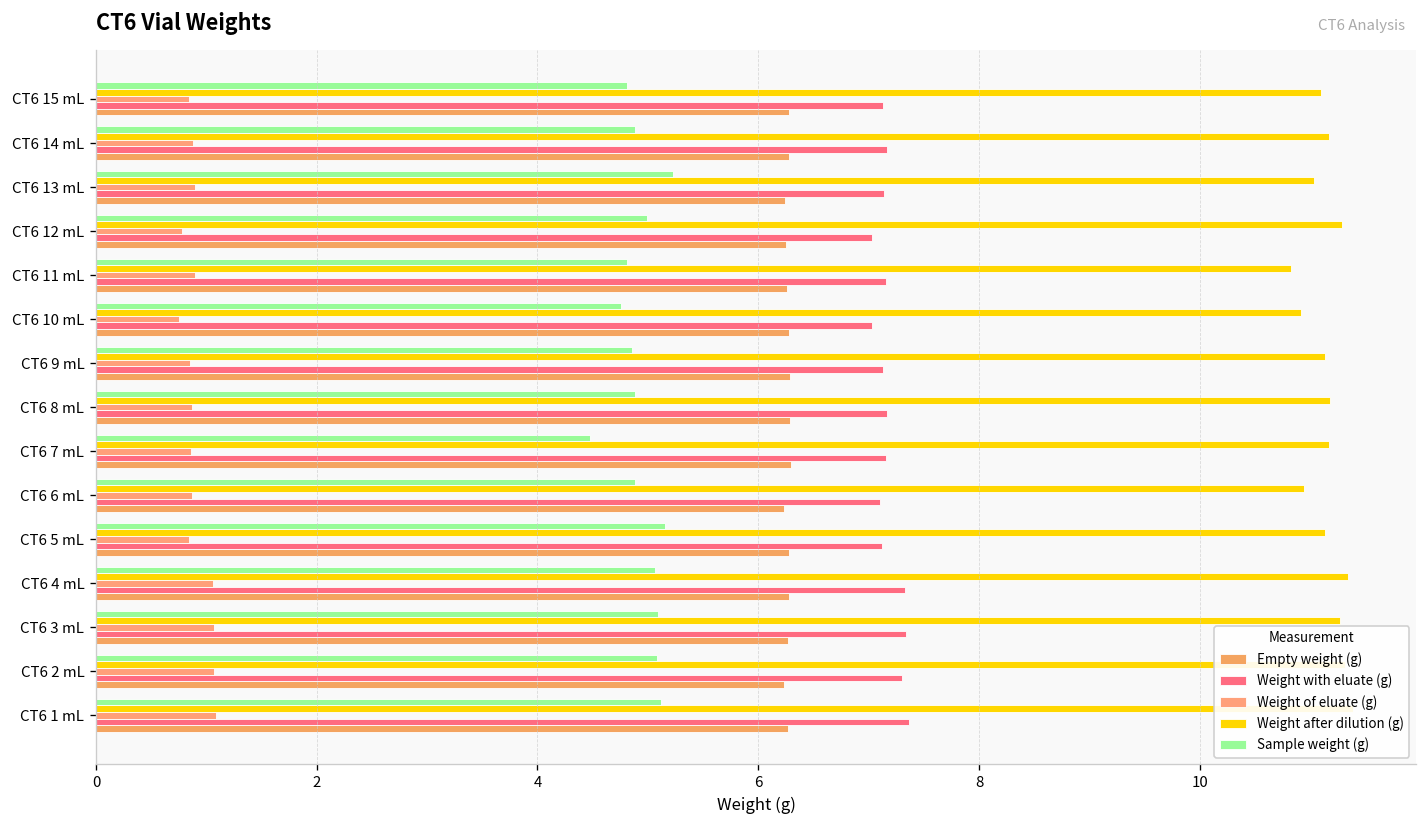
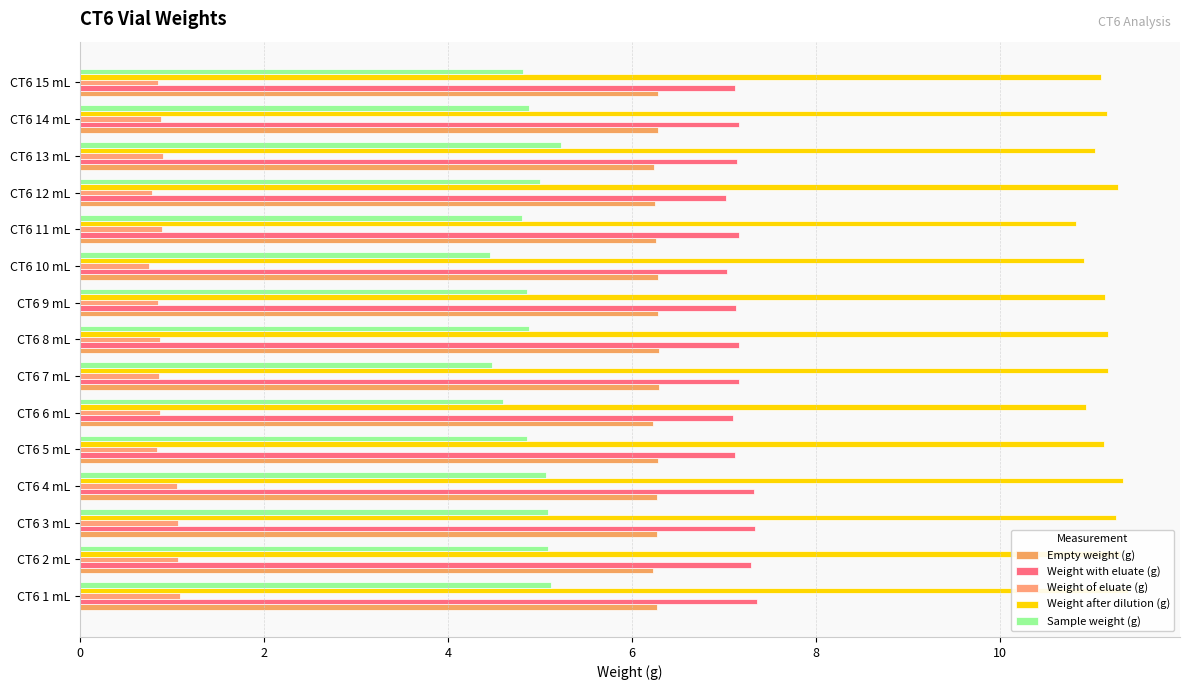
  {
    "Weight after dilution (g)": {
      "CT6 15 mL": 11.1,
      "CT6 14 mL": 11.2,
      "CT6 13 mL": 11.0,
      "CT6 12 mL": 11.3,
      "CT6 11 mL": 10.8,
      "CT6 10 mL": 10.9,
      "CT6 9 mL": 11.1,
      "CT6 8 mL": 11.2,
      "CT6 7 mL": 11.2,
      "CT6 6 mL": 10.9,
      "CT6 5 mL": 11.1,
      "CT6 4 mL": 11.3,
      "CT6 3 mL": 11.3
    },
    "Sample weight (g)": {
      "CT6 15 mL": 4.8,
      "CT6 14 mL": 4.9,
      "CT6 13 mL": 5.2,
      "CT6 12 mL": 5.0,
      "CT6 11 mL": 4.8,
-     "CT6 10 mL": 4.8,
+     "CT6 10 mL": 4.5,
      "CT6 9 mL": 4.9,
      "CT6 8 mL": 4.9,
      "CT6 7 mL": 4.5,
-     "CT6 6 mL": 4.9,
-     "CT6 5 mL": 5.2,
+     "CT6 6 mL": 4.6,
+     "CT6 5 mL": 4.9,
      "CT6 4 mL": 5.1,
      "CT6 3 mL": 5.1,
      "CT6 2 mL": 5.1,
      "CT6 1 mL": 5.1
    }
  }
